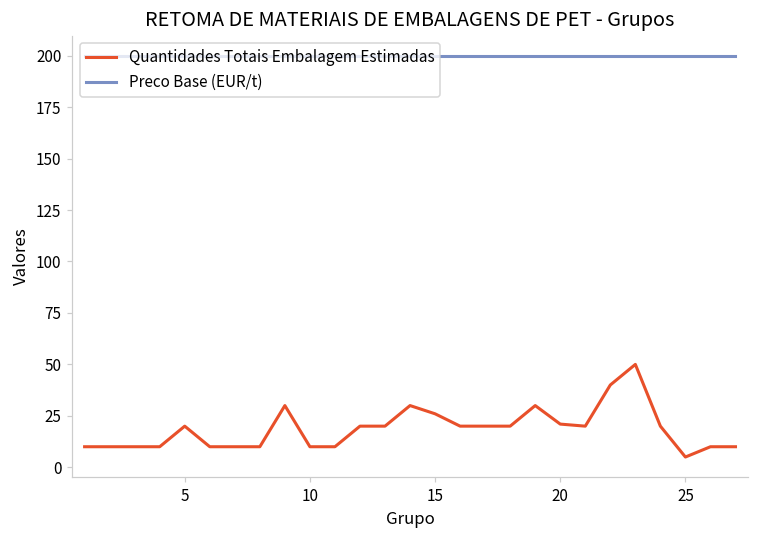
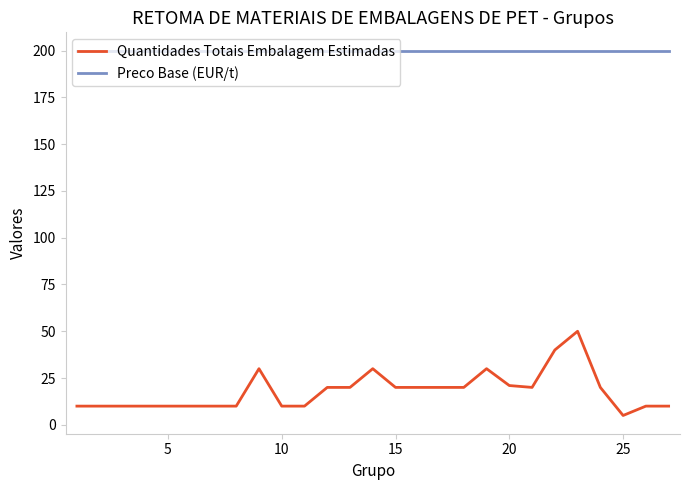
  {
    "Quantidades Totais Embalagem Estimadas": {
-     "5": 20,
+     "5": 10,
      "10": 10,
-     "15": 26,
+     "15": 20,
      "20": 21,
      "25": 5
    },
    "Preco Base (EUR/t)": {
      "20": 200,
      "25": 200
    }
  }
